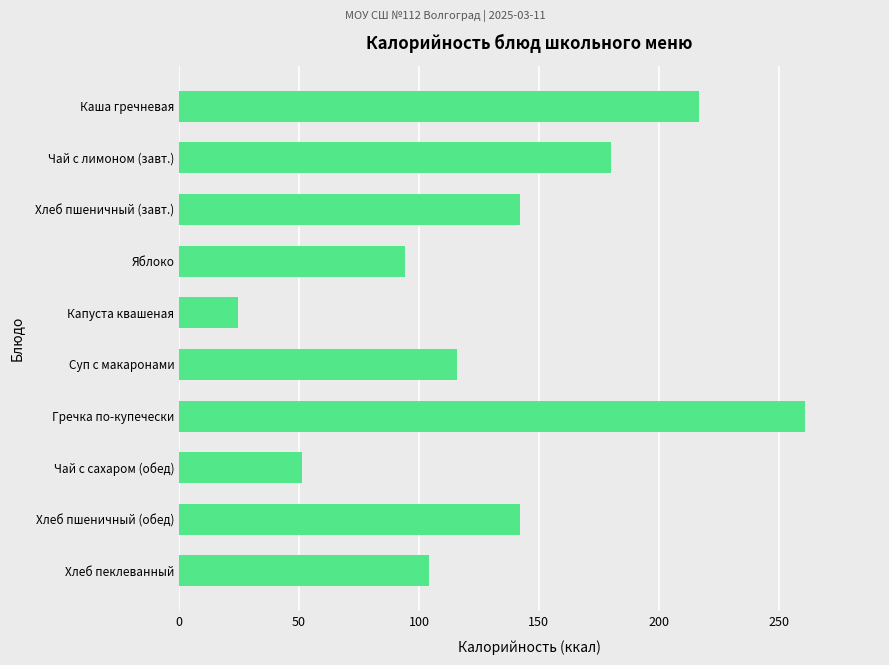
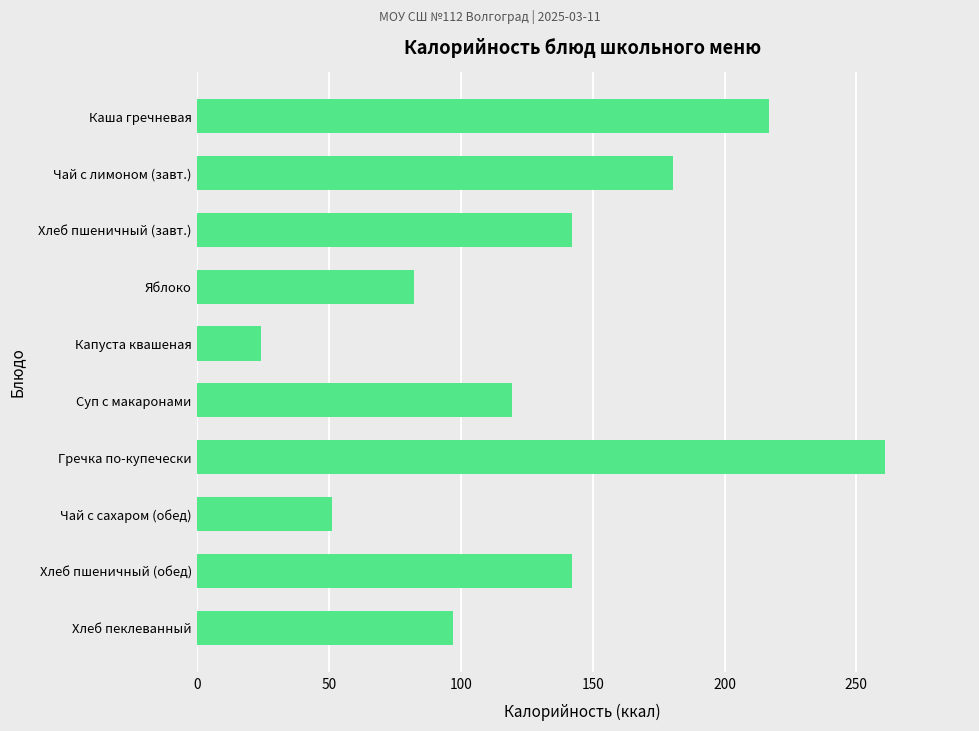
  {
    "Каша гречневая": 217,
    "Чай с лимоном (завт.)": 180,
    "Хлеб пшеничный (завт.)": 142,
-   "Яблоко": 94,
+   "Яблоко": 82,
    "Капуста квашеная": 24,
-   "Суп с макаронами": 116,
+   "Суп с макаронами": 120,
    "Гречка по-купечески": 261,
    "Чай с сахаром (обед)": 51,
    "Хлеб пшеничный (обед)": 142,
-   "Хлеб пеклеванный": 104
+   "Хлеб пеклеванный": 97
  }
